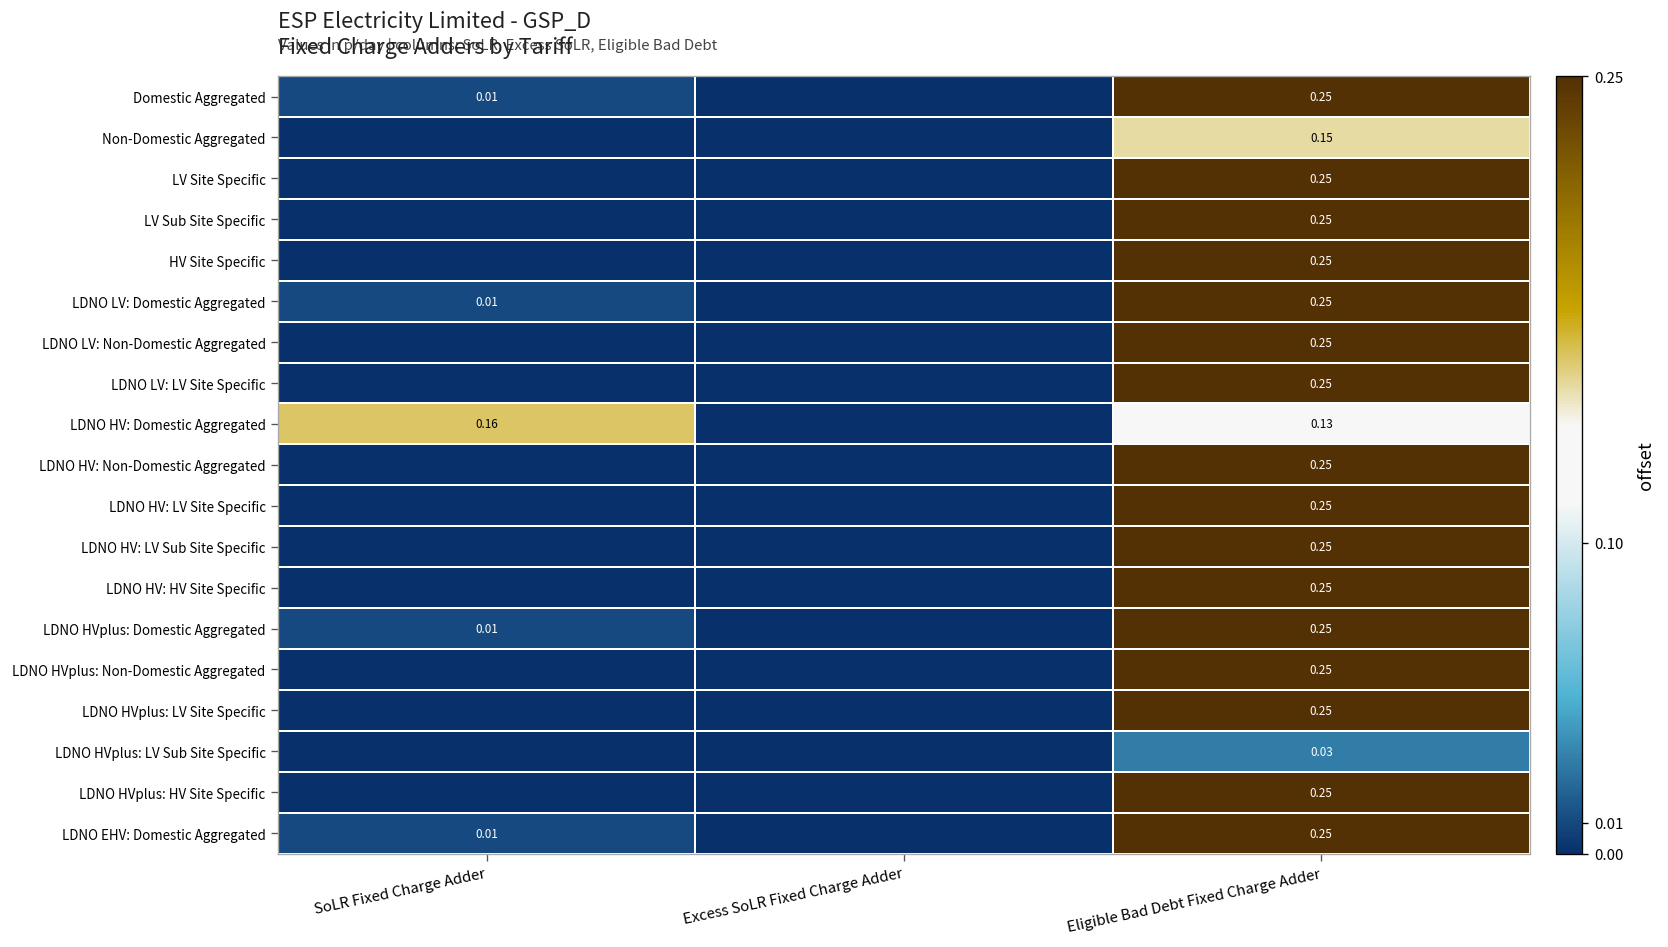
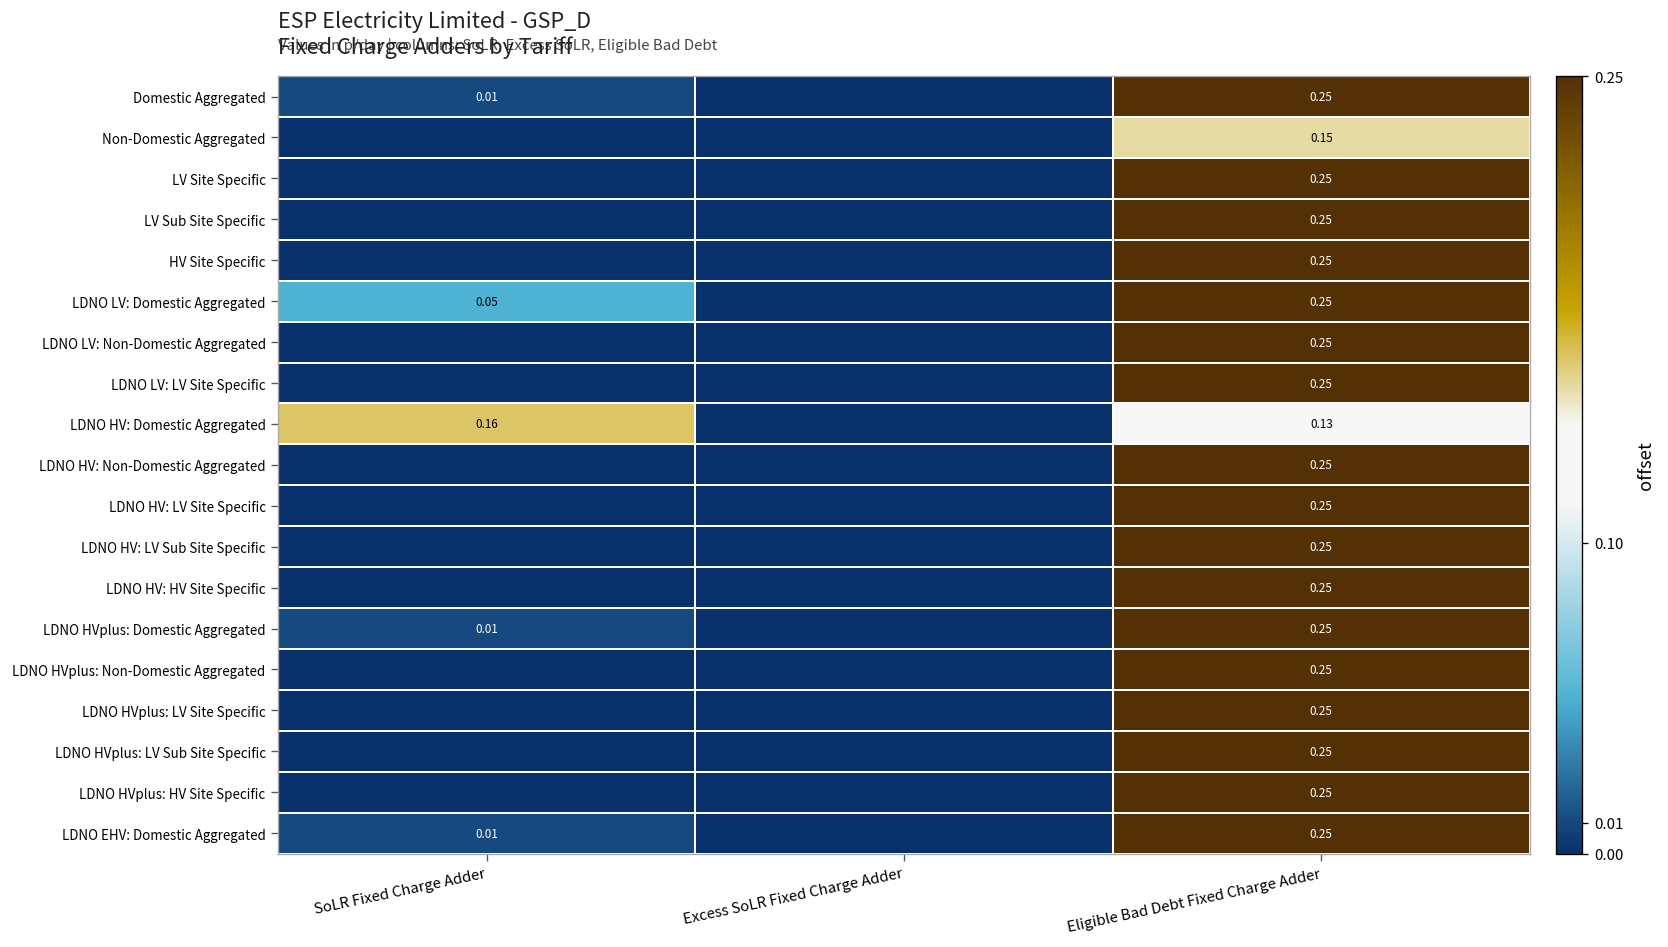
  {
    "Domestic Aggregated": {
      "SoLR Fixed Charge Adder": 0.01,
      "Eligible Bad Debt Fixed Charge Adder": 0.25
    },
    "Non-Domestic Aggregated": {
      "Eligible Bad Debt Fixed Charge Adder": 0.15
    },
    "LV Site Specific": {
      "Eligible Bad Debt Fixed Charge Adder": 0.25
    },
    "LV Sub Site Specific": {
      "Eligible Bad Debt Fixed Charge Adder": 0.25
    },
    "HV Site Specific": {
      "Eligible Bad Debt Fixed Charge Adder": 0.25
    },
    "LDNO LV: Domestic Aggregated": {
-     "SoLR Fixed Charge Adder": 0.01,
+     "SoLR Fixed Charge Adder": 0.05,
      "Eligible Bad Debt Fixed Charge Adder": 0.25
    },
    "LDNO LV: Non-Domestic Aggregated": {
      "Eligible Bad Debt Fixed Charge Adder": 0.25
    },
    "LDNO LV: LV Site Specific": {
      "Eligible Bad Debt Fixed Charge Adder": 0.25
    },
    "LDNO HV: Domestic Aggregated": {
      "SoLR Fixed Charge Adder": 0.16,
      "Eligible Bad Debt Fixed Charge Adder": 0.13
    },
    "LDNO HV: Non-Domestic Aggregated": {
      "Eligible Bad Debt Fixed Charge Adder": 0.25
    },
    "LDNO HV: LV Site Specific": {
      "Eligible Bad Debt Fixed Charge Adder": 0.25
    },
    "LDNO HV: LV Sub Site Specific": {
      "Eligible Bad Debt Fixed Charge Adder": 0.25
    },
    "LDNO HV: HV Site Specific": {
      "Eligible Bad Debt Fixed Charge Adder": 0.25
    },
    "LDNO HVplus: Domestic Aggregated": {
      "SoLR Fixed Charge Adder": 0.01,
      "Eligible Bad Debt Fixed Charge Adder": 0.25
    },
    "LDNO HVplus: Non-Domestic Aggregated": {
      "Eligible Bad Debt Fixed Charge Adder": 0.25
    },
    "LDNO HVplus: LV Site Specific": {
      "Eligible Bad Debt Fixed Charge Adder": 0.25
    },
    "LDNO HVplus: LV Sub Site Specific": {
-     "Eligible Bad Debt Fixed Charge Adder": 0.03
+     "Eligible Bad Debt Fixed Charge Adder": 0.25
    },
    "LDNO HVplus: HV Site Specific": {
      "Eligible Bad Debt Fixed Charge Adder": 0.25
    },
    "LDNO EHV: Domestic Aggregated": {
      "SoLR Fixed Charge Adder": 0.01,
      "Eligible Bad Debt Fixed Charge Adder": 0.25
    }
  }
